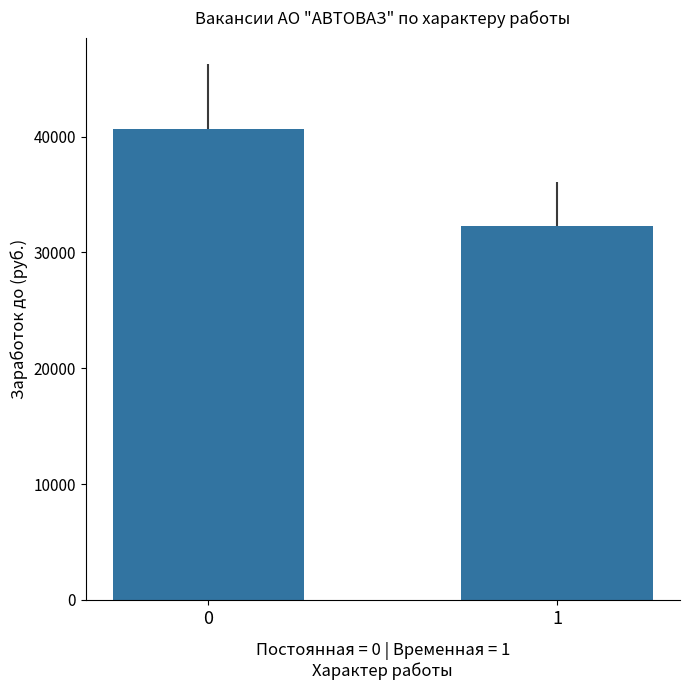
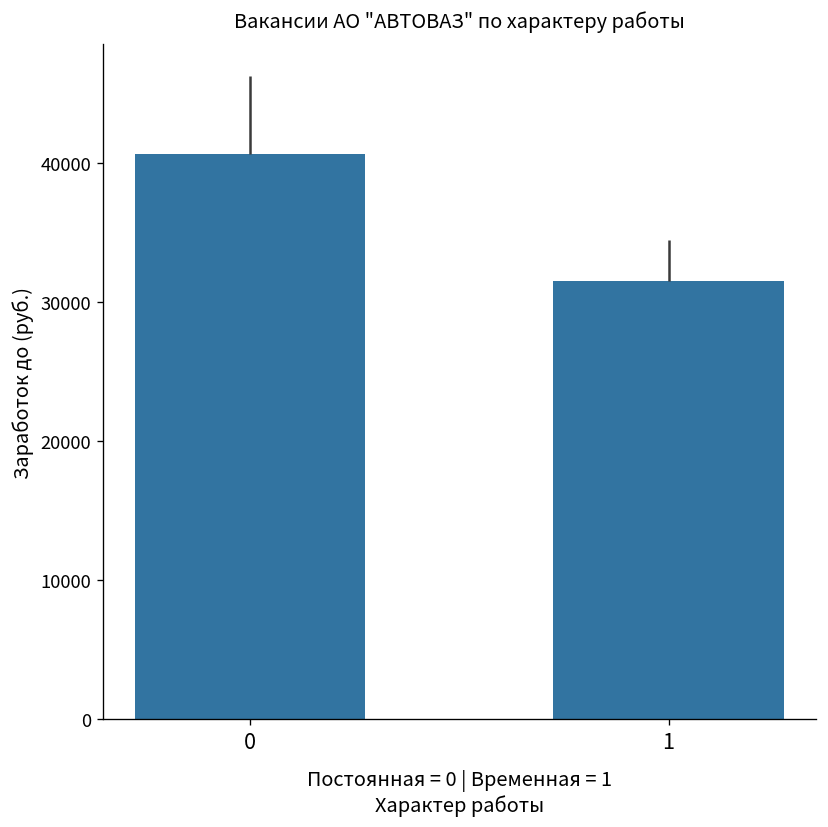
  {
    "0": 40600,
-   "1": 32300
+   "1": 31500
  }
